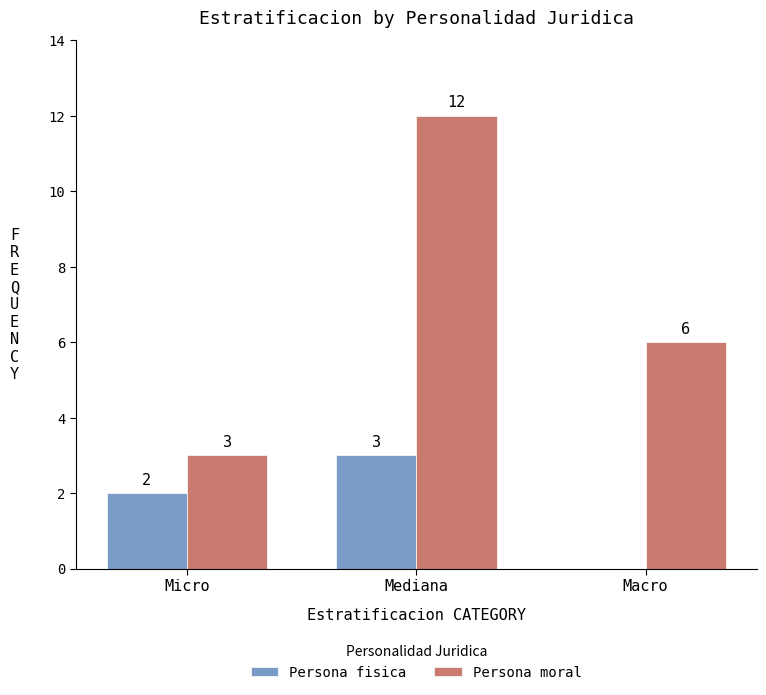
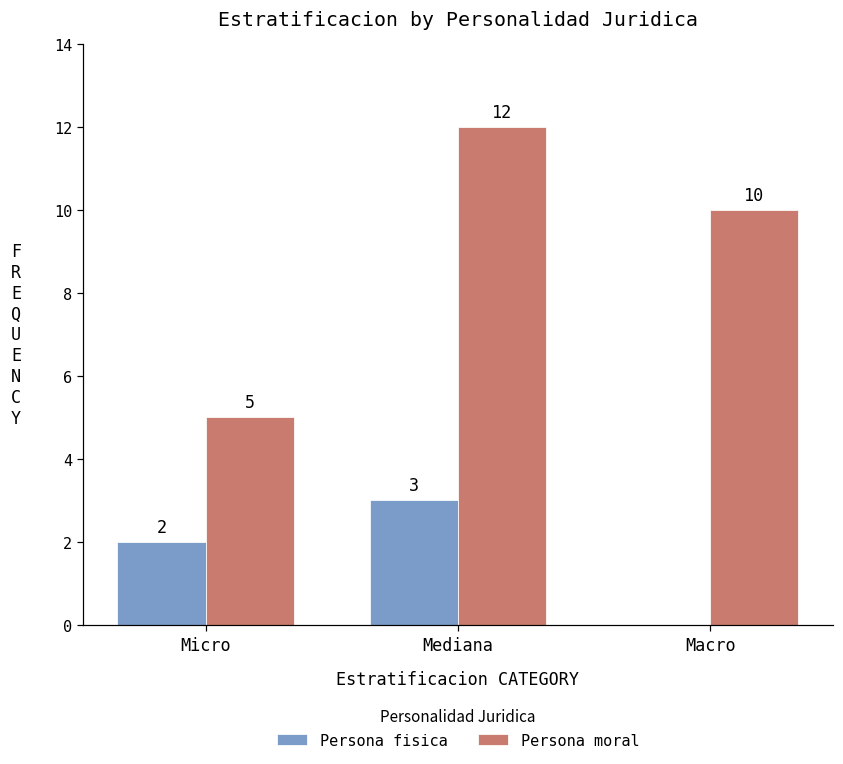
  {
    "Persona fisica": {
      "Micro": 2,
      "Mediana": 3
    },
    "Persona moral": {
-     "Micro": 3,
+     "Micro": 5,
      "Mediana": 12,
-     "Macro": 6
+     "Macro": 10
    }
  }
